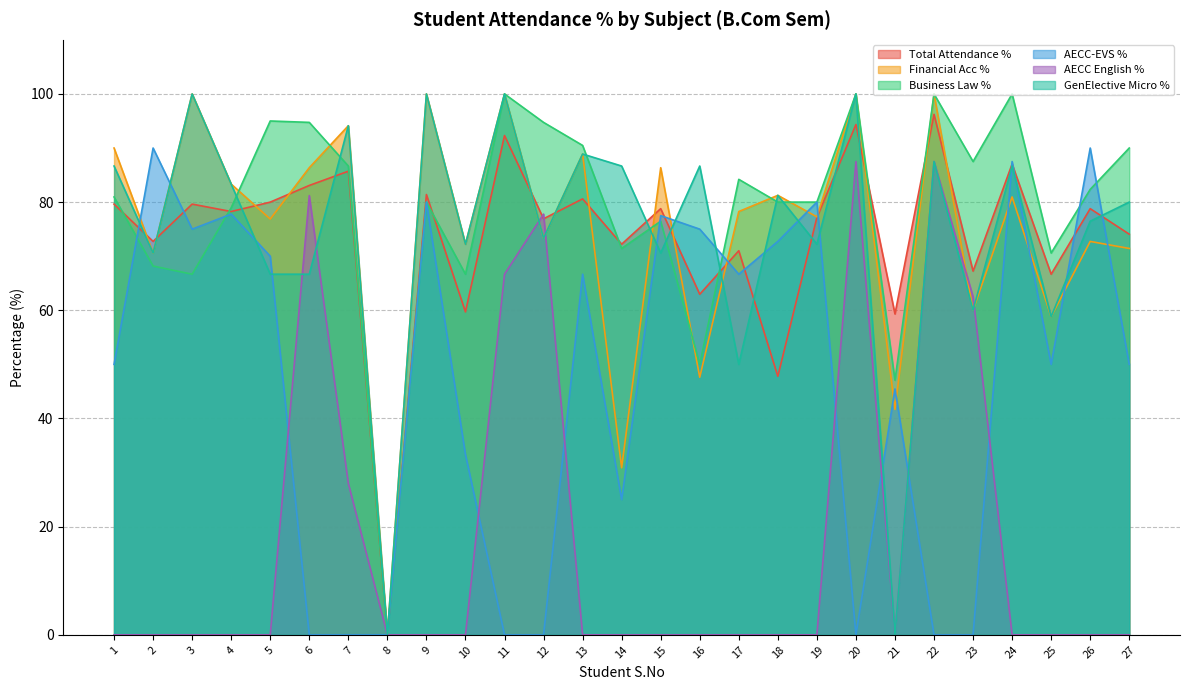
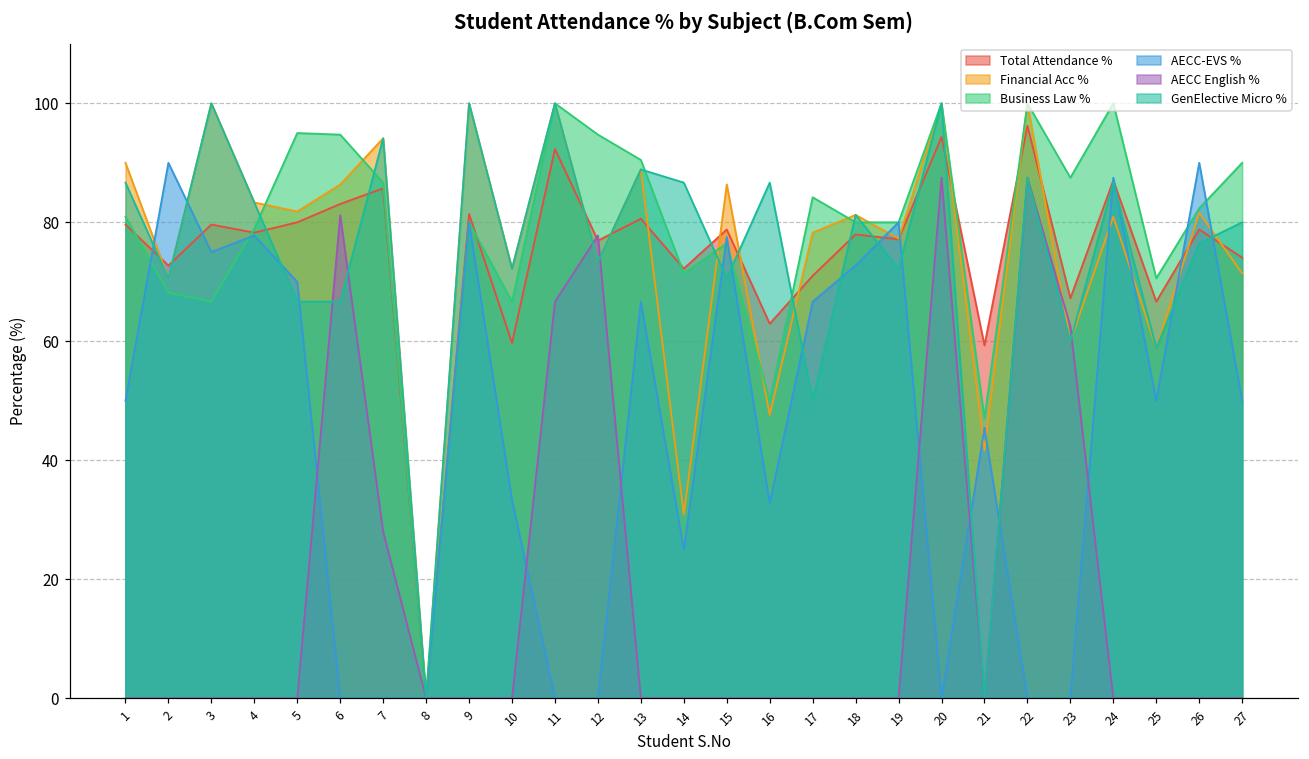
  {
    "Total Attendance %": {
      "1": 80,
      "2": 73,
      "3": 80,
      "4": 78,
      "5": 80,
      "6": 83,
      "7": 86,
      "9": 81,
      "10": 60,
      "11": 92,
      "12": 77,
      "13": 81,
      "14": 72,
      "15": 79,
      "16": 63,
      "17": 71,
-     "18": 48,
+     "18": 78,
      "20": 94,
      "21": 59,
      "22": 96,
      "23": 67,
      "25": 67,
      "26": 79,
      "27": 74
    },
    "Financial Acc %": {
      "1": 90,
-     "5": 77,
+     "5": 82,
      "6": 86,
      "14": 31,
      "15": 86,
      "16": 48,
      "17": 78,
      "21": 42,
      "24": 81,
-     "26": 73,
+     "26": 82,
      "27": 71
    },
    "AECC-EVS %": {
      "1": 50,
      "2": 90,
      "3": 75,
      "4": 78,
      "5": 70,
      "6": 0,
      "7": 0,
      "10": 33,
      "11": 0,
      "12": 0,
      "13": 67,
      "14": 25,
      "15": 78,
-     "16": 75,
+     "16": 33,
      "17": 67,
      "18": 73,
      "20": 0,
      "21": 45,
      "22": 0,
      "23": 0,
      "25": 50,
      "26": 90,
      "27": 50
    },
    "AECC English %": {
      "1": 0,
      "2": 0,
      "3": 0,
      "4": 0,
      "5": 0,
      "6": 81,
      "7": 28,
      "9": 0,
      "10": 0,
      "11": 67,
      "12": 78,
      "13": 0,
      "14": 0,
      "15": 0,
      "16": 0,
      "17": 0,
      "18": 0,
      "19": 0,
      "20": 88,
      "23": 63,
      "24": 0,
      "25": 0,
      "26": 0,
      "27": 0
    }
  }
